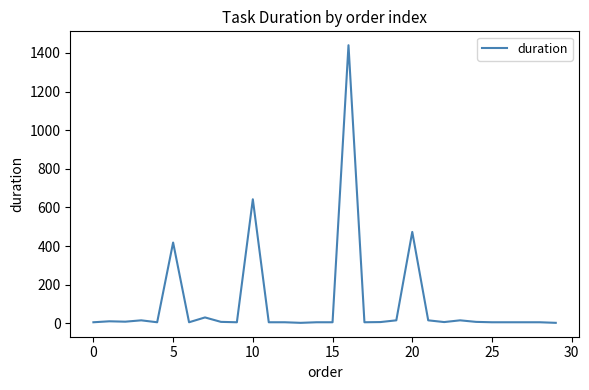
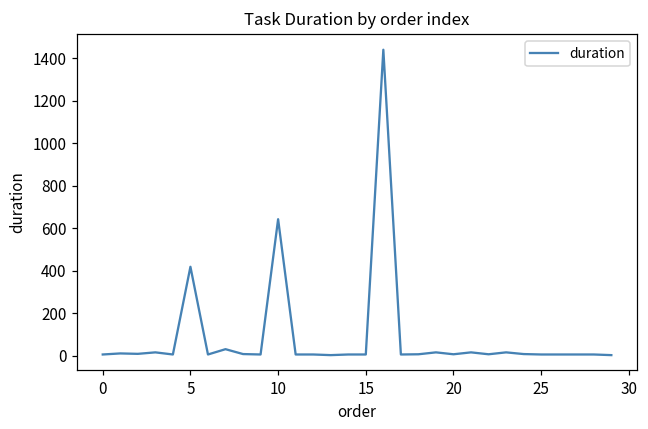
  {
    "0": 10,
    "5": 420,
    "10": 640,
    "15": 10,
-   "20": 470,
+   "20": 10,
    "25": 10
  }
